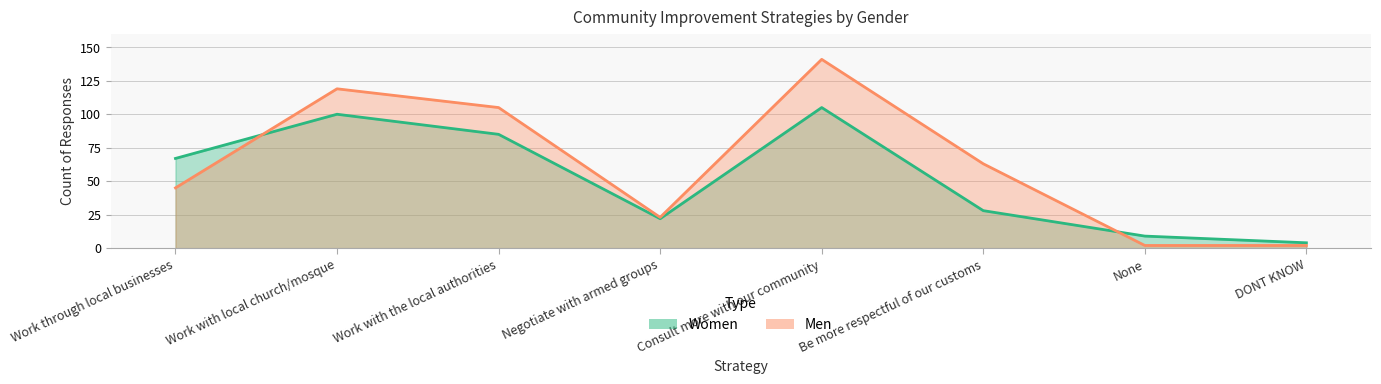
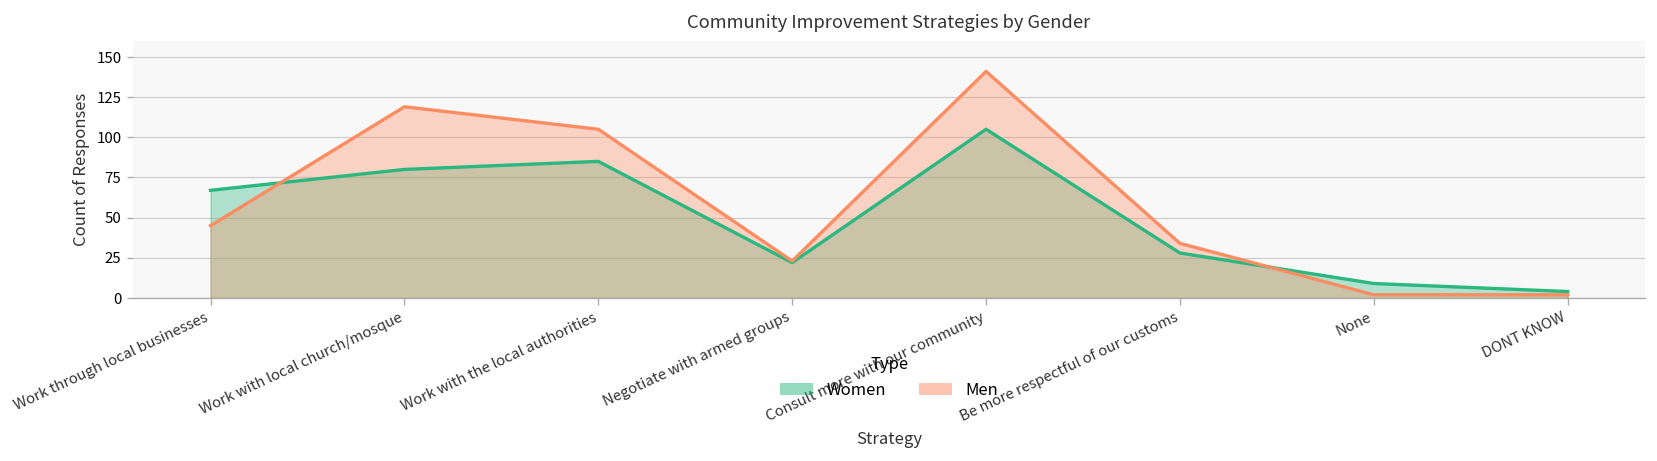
  {
    "Women": {
      "Work through local businesses": 67,
-     "Work with local church/mosque": 100,
+     "Work with local church/mosque": 80,
      "Work with the local authorities": 85,
      "Consult more with our community": 105,
      "Be more respectful of our customs": 28,
      "None": 9,
      "DONT KNOW": 4
    },
    "Men": {
      "Work through local businesses": 45,
      "Work with local church/mosque": 119,
      "Work with the local authorities": 105,
      "Consult more with our community": 141,
-     "Be more respectful of our customs": 63,
+     "Be more respectful of our customs": 34,
      "None": 2,
      "DONT KNOW": 2
    }
  }
